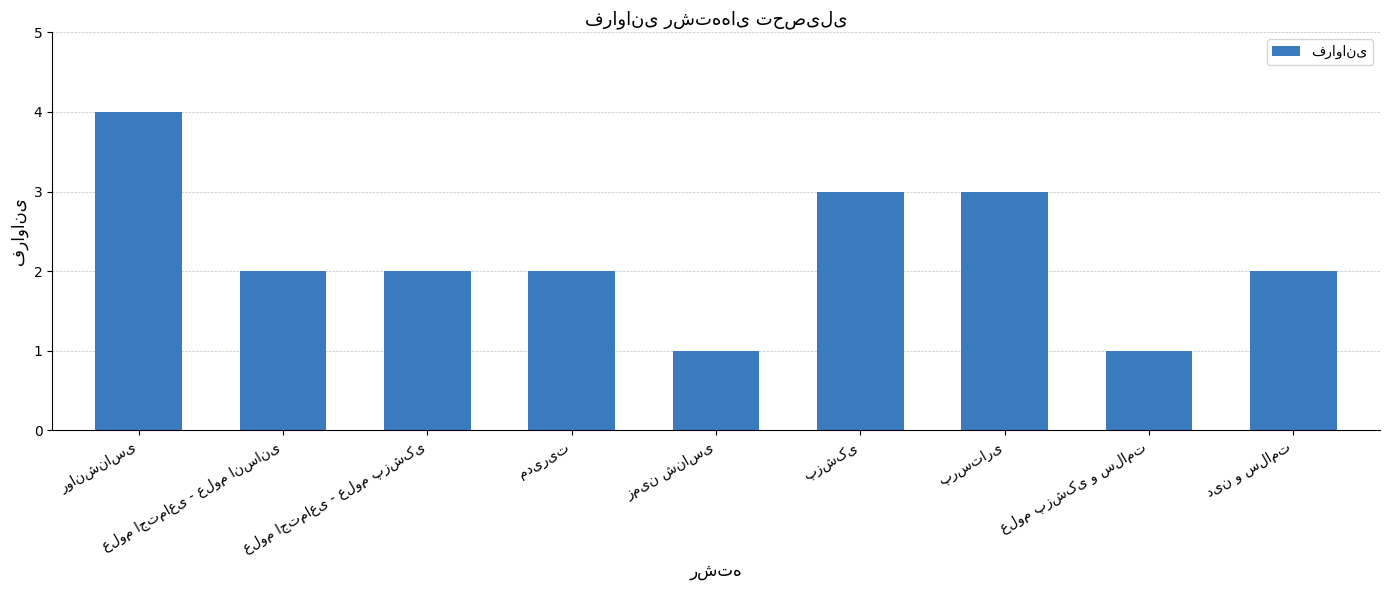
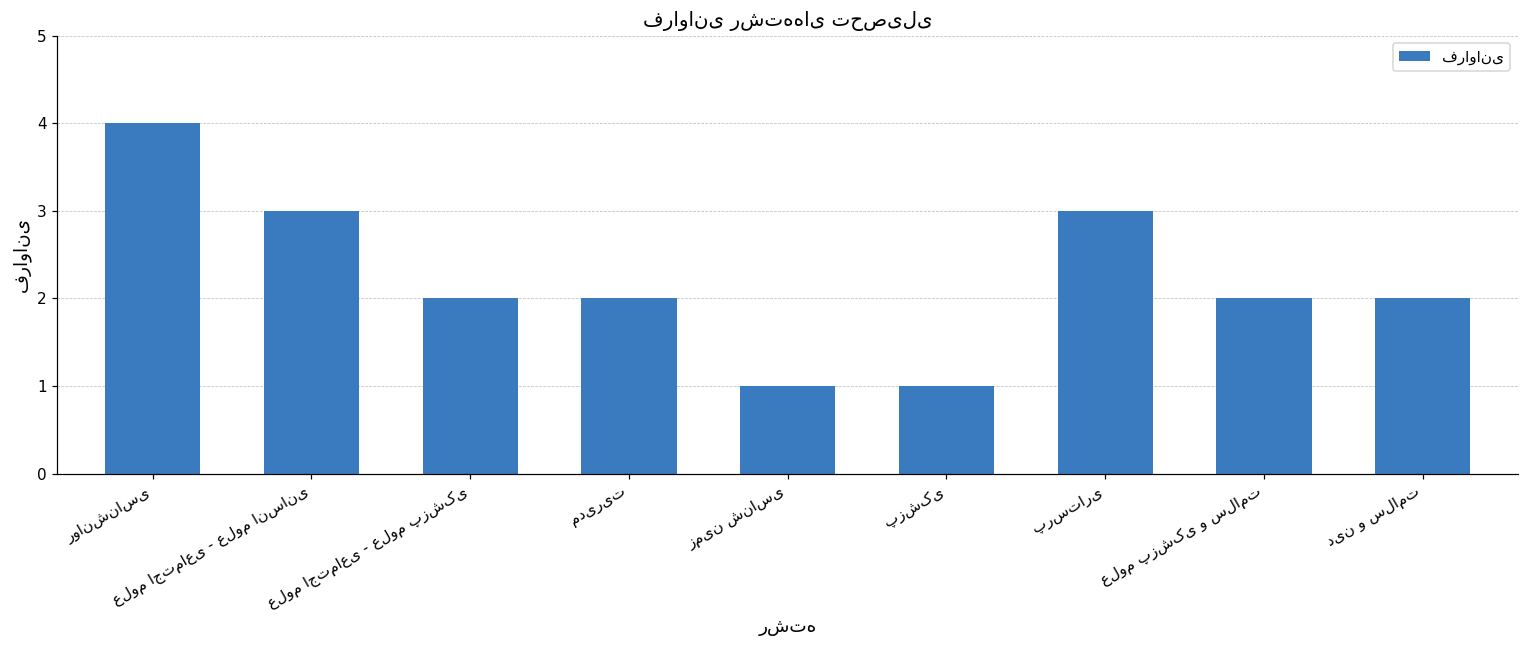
  {
    "روانشناسی": 4,
-   "علوم اجتماعی - علوم انسانی": 2,
+   "علوم اجتماعی - علوم انسانی": 3,
    "علوم اجتماعی - علوم پزشکی": 2,
    "مدیریت": 2,
    "زمین شناسی": 1,
-   "پزشکی": 3,
+   "پزشکی": 1,
    "پرستاری": 3,
-   "علوم پزشکی و سلامت": 1,
+   "علوم پزشکی و سلامت": 2,
    "دین و سلامت": 2
  }
